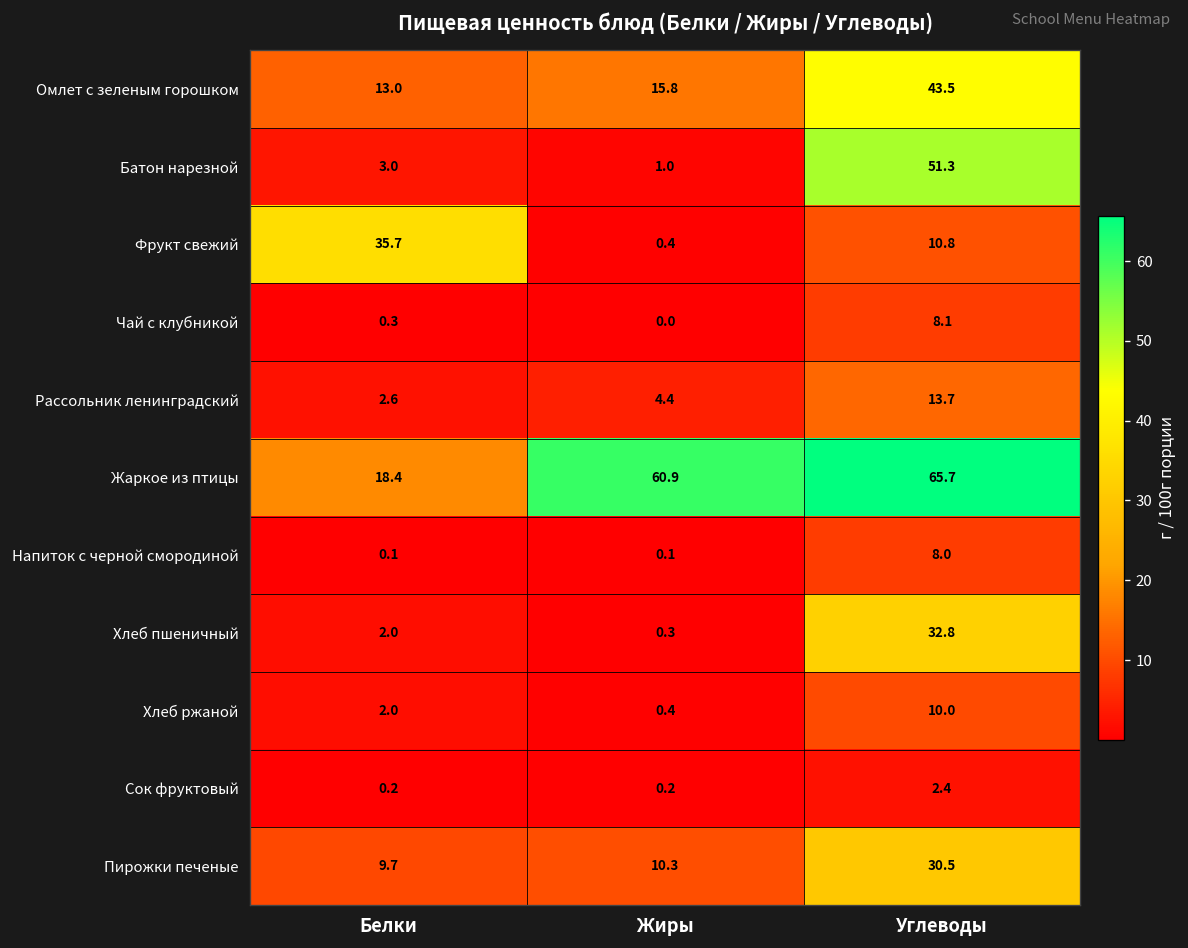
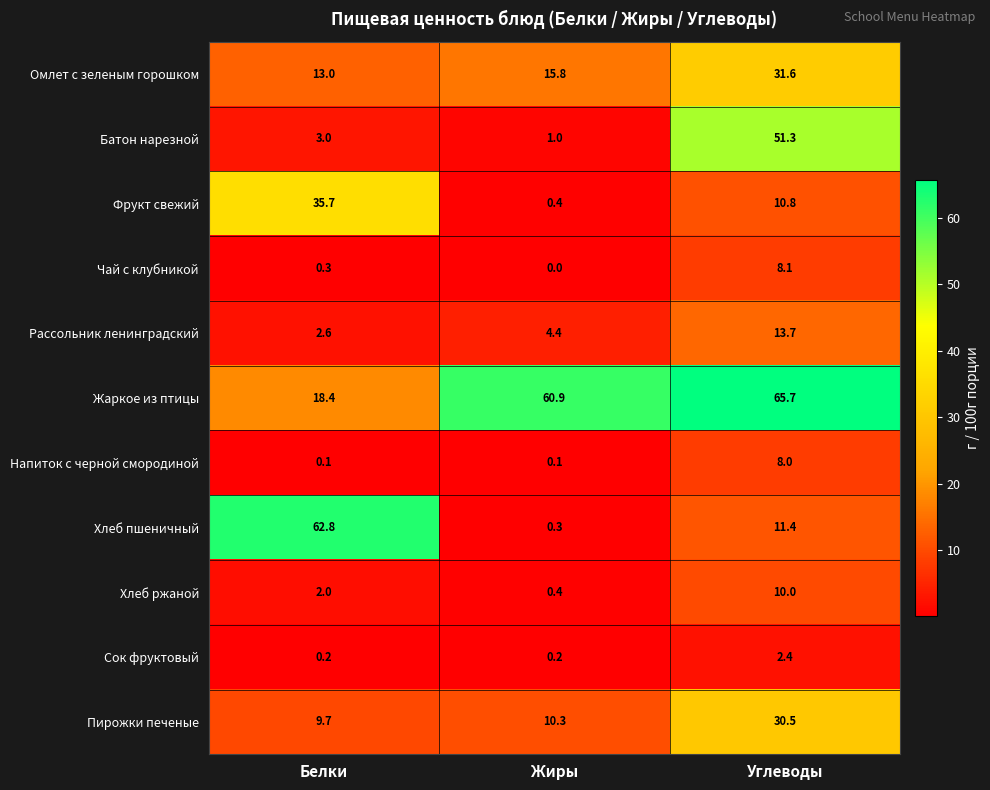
  {
    "Омлет с зеленым горошком": {
      "Белки": 13.0,
      "Жиры": 15.8,
-     "Углеводы": 43.5
+     "Углеводы": 31.6
    },
    "Батон нарезной": {
      "Белки": 3.0,
      "Жиры": 1.0,
      "Углеводы": 51.3
    },
    "Фрукт свежий": {
      "Белки": 35.7,
      "Жиры": 0.4,
      "Углеводы": 10.8
    },
    "Чай с клубникой": {
      "Белки": 0.3,
      "Жиры": 0.0,
      "Углеводы": 8.1
    },
    "Рассольник ленинградский": {
      "Белки": 2.6,
      "Жиры": 4.4,
      "Углеводы": 13.7
    },
    "Жаркое из птицы": {
      "Белки": 18.4,
      "Жиры": 60.9,
      "Углеводы": 65.7
    },
    "Напиток с черной смородиной": {
      "Белки": 0.1,
      "Жиры": 0.1,
      "Углеводы": 8.0
    },
    "Хлеб пшеничный": {
-     "Белки": 2.0,
+     "Белки": 62.8,
      "Жиры": 0.3,
-     "Углеводы": 32.8
+     "Углеводы": 11.4
    },
    "Хлеб ржаной": {
      "Белки": 2.0,
      "Жиры": 0.4,
      "Углеводы": 10.0
    },
    "Сок фруктовый": {
      "Белки": 0.2,
      "Жиры": 0.2,
      "Углеводы": 2.4
    },
    "Пирожки печеные": {
      "Белки": 9.7,
      "Жиры": 10.3,
      "Углеводы": 30.5
    }
  }
